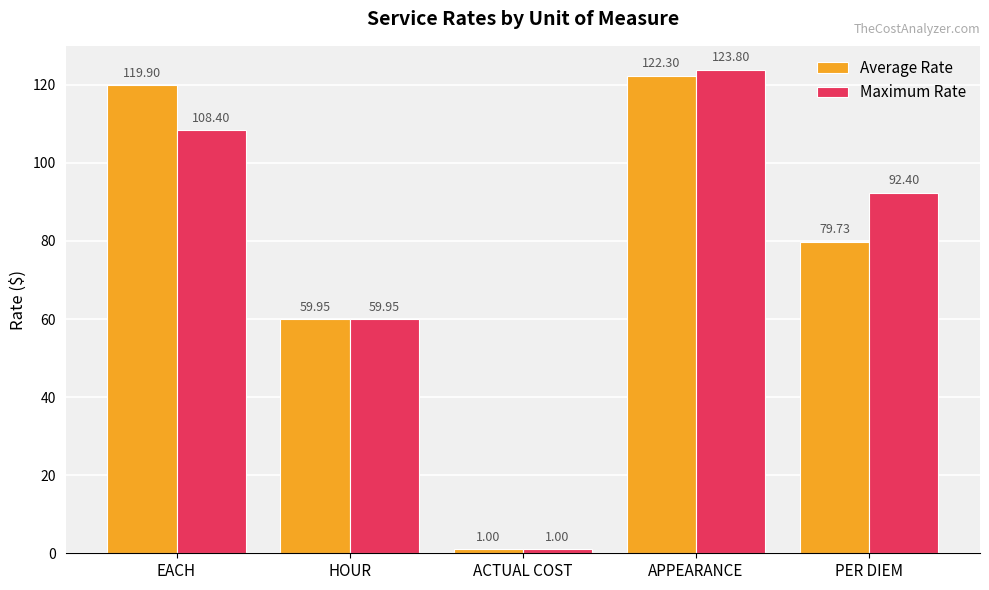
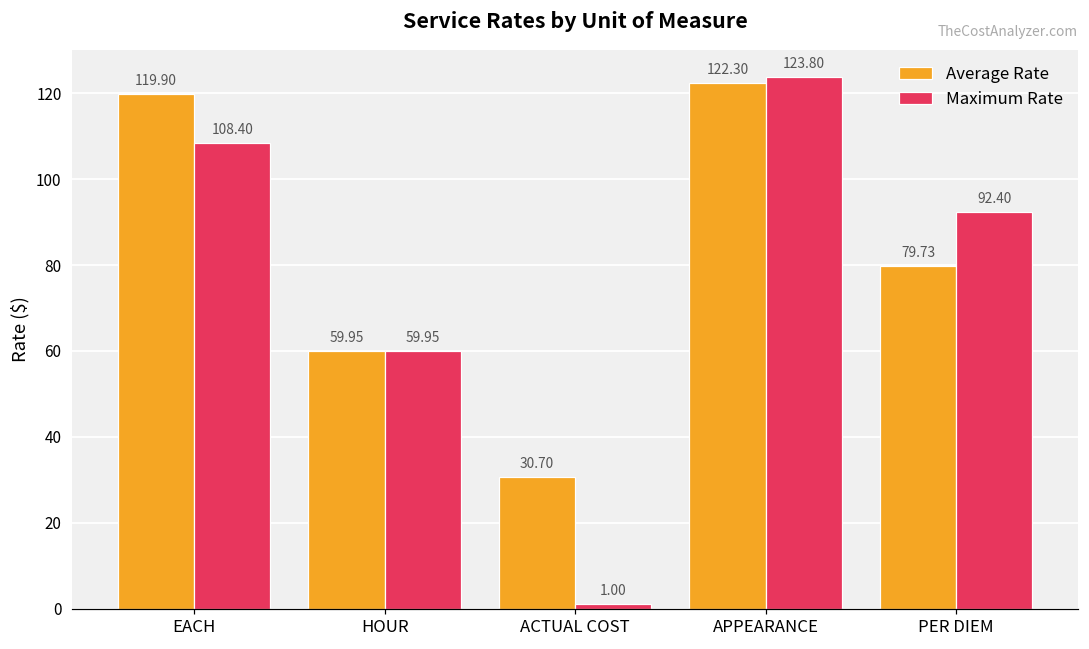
  {
    "Average Rate": {
      "EACH": 119.90,
      "HOUR": 59.95,
-     "ACTUAL COST": 1.00,
+     "ACTUAL COST": 30.70,
      "APPEARANCE": 122.30,
      "PER DIEM": 79.73
    },
    "Maximum Rate": {
      "EACH": 108.40,
      "HOUR": 59.95,
      "ACTUAL COST": 1.00,
      "APPEARANCE": 123.80,
      "PER DIEM": 92.40
    }
  }
